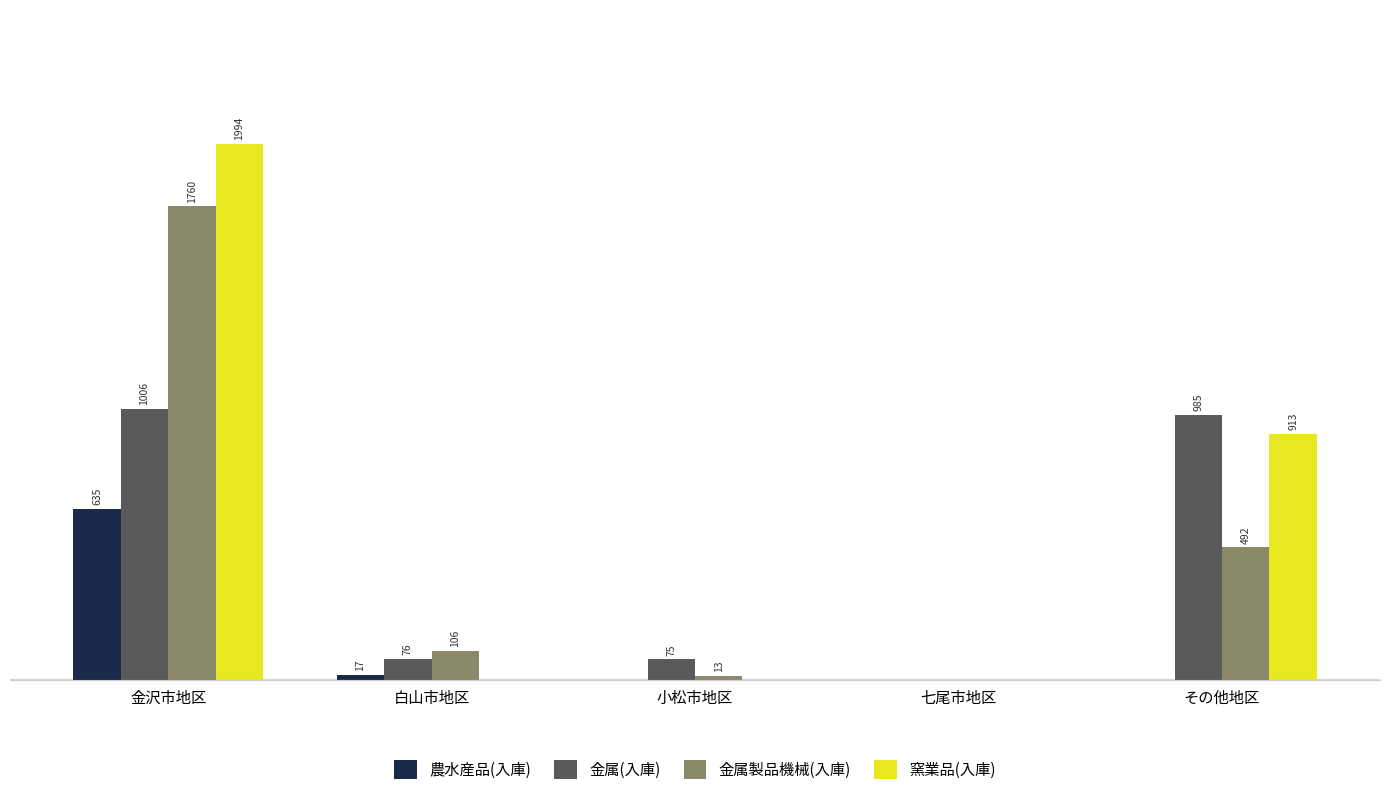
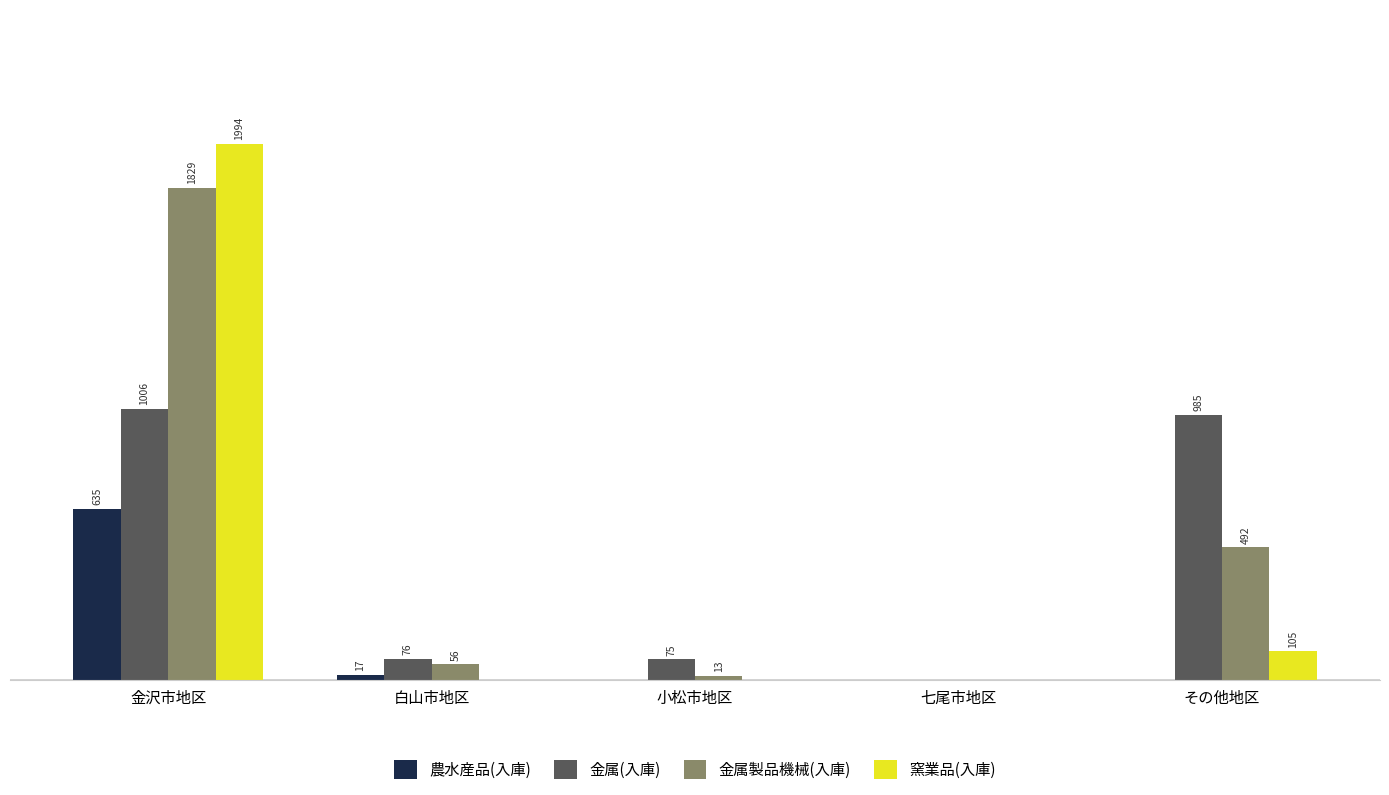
  {
    "農水産品(入庫)": {
      "金沢市地区": 635,
      "白山市地区": 17
    },
    "金属(入庫)": {
      "金沢市地区": 1006,
      "白山市地区": 76,
      "小松市地区": 75,
      "その他地区": 985
    },
    "金属製品機械(入庫)": {
-     "金沢市地区": 1760,
-     "白山市地区": 106,
+     "金沢市地区": 1829,
+     "白山市地区": 56,
      "小松市地区": 13,
      "その他地区": 492
    },
    "窯業品(入庫)": {
      "金沢市地区": 1994,
-     "その他地区": 913
+     "その他地区": 105
    }
  }
